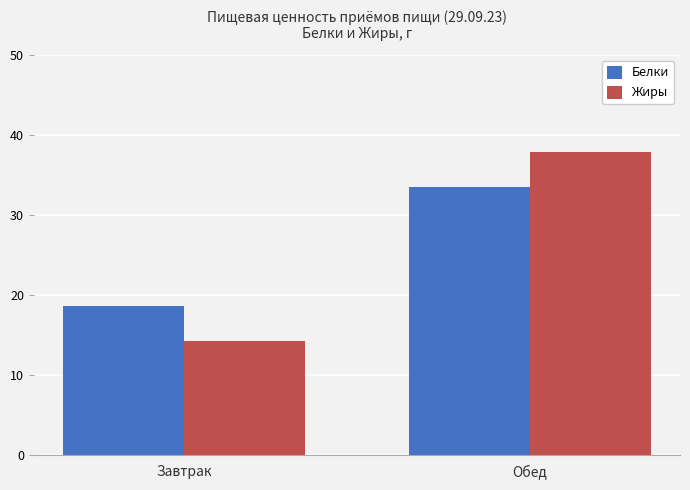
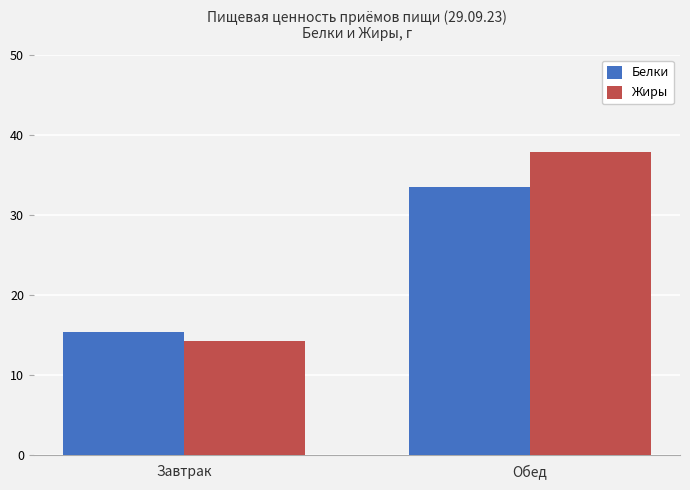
  {
    "Белки": {
-     "Завтрак": 19,
+     "Завтрак": 15,
      "Обед": 33
    },
    "Жиры": {
      "Завтрак": 14,
      "Обед": 38
    }
  }
